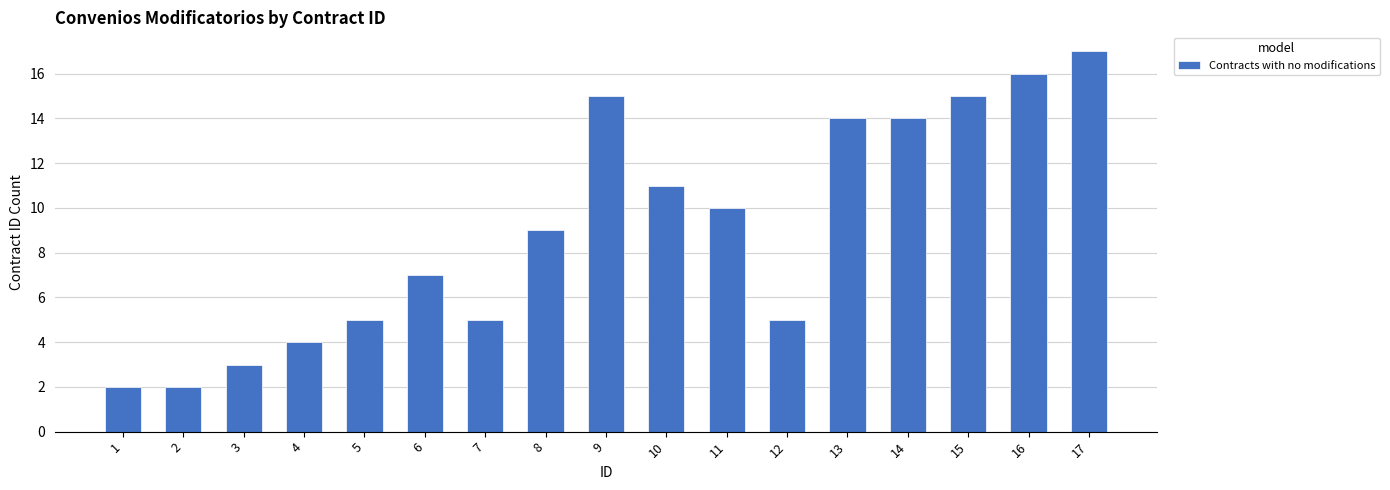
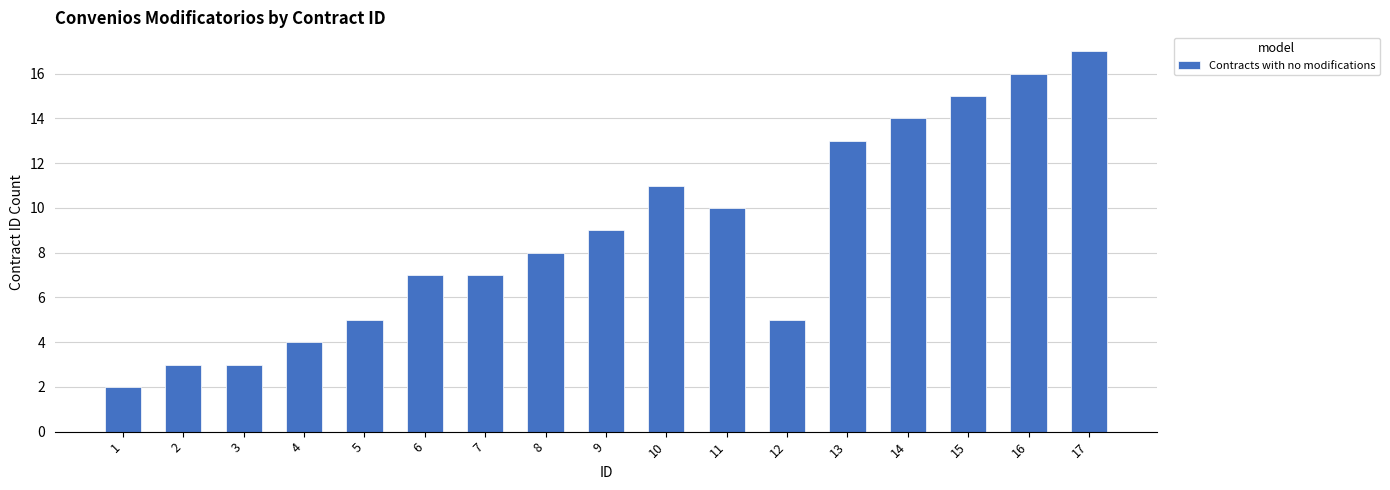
  {
    "1": 2,
-   "2": 2,
+   "2": 3,
    "3": 3,
    "4": 4,
    "5": 5,
    "6": 7,
-   "7": 5,
-   "8": 9,
-   "9": 15,
+   "7": 7,
+   "8": 8,
+   "9": 9,
    "10": 11,
    "11": 10,
    "12": 5,
-   "13": 14,
+   "13": 13,
    "14": 14,
    "15": 15,
    "16": 16,
    "17": 17
  }
